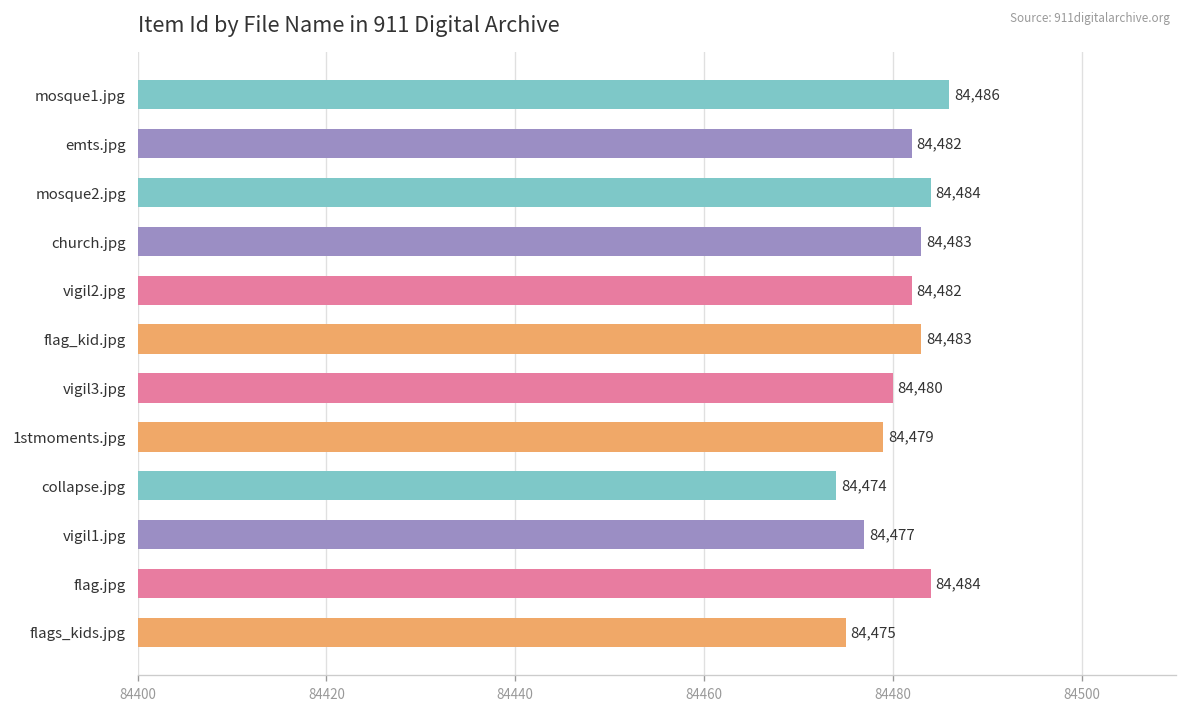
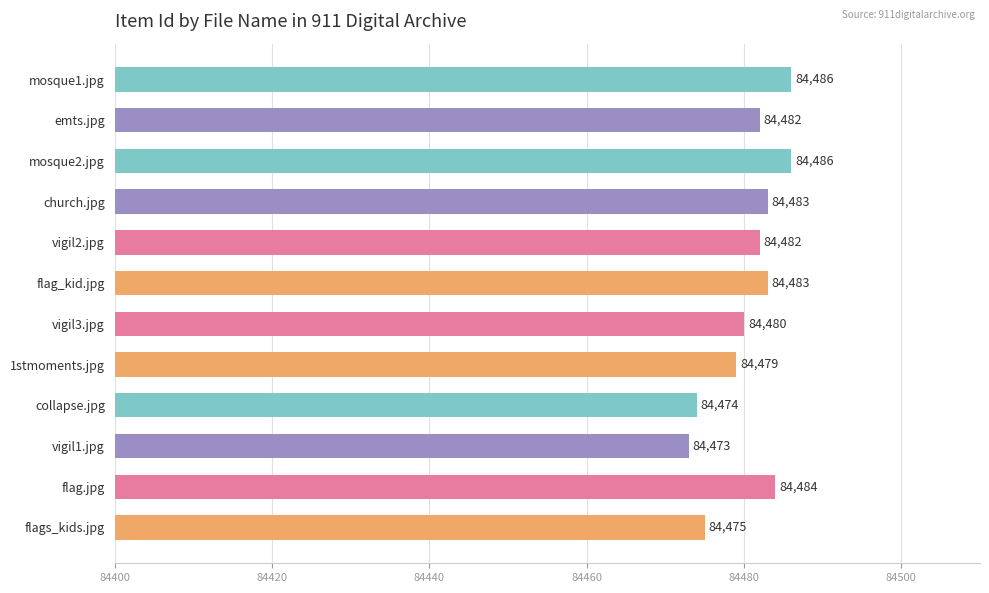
  {
    "mosque1.jpg": "84,486",
    "emts.jpg": "84,482",
-   "mosque2.jpg": "84,484",
+   "mosque2.jpg": "84,486",
    "church.jpg": "84,483",
    "vigil2.jpg": "84,482",
    "flag_kid.jpg": "84,483",
    "vigil3.jpg": "84,480",
    "1stmoments.jpg": "84,479",
    "collapse.jpg": "84,474",
-   "vigil1.jpg": "84,477",
+   "vigil1.jpg": "84,473",
    "flag.jpg": "84,484",
    "flags_kids.jpg": "84,475"
  }
